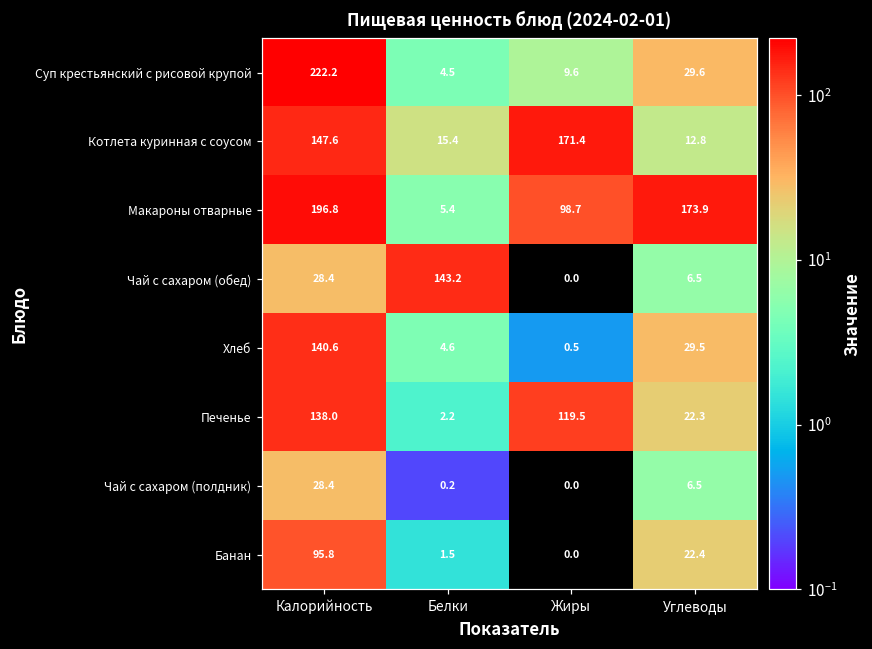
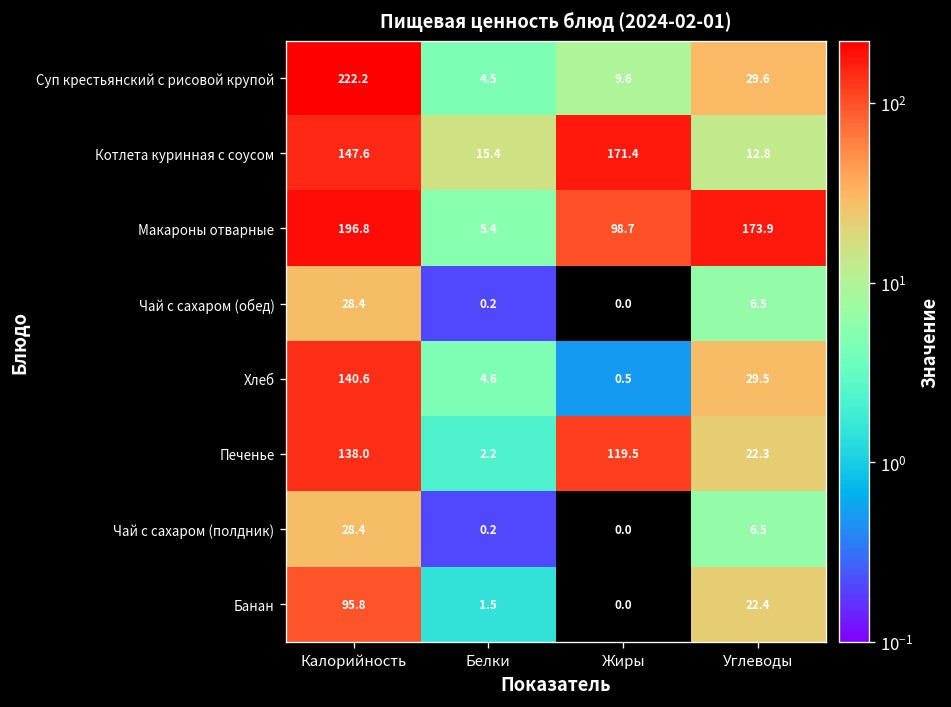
  {
    "Суп крестьянский с рисовой крупой": {
      "Калорийность": 222.2,
      "Белки": 4.5,
      "Жиры": 9.6,
      "Углеводы": 29.6
    },
    "Котлета куринная с соусом": {
      "Калорийность": 147.6,
      "Белки": 15.4,
      "Жиры": 171.4,
      "Углеводы": 12.8
    },
    "Макароны отварные": {
      "Калорийность": 196.8,
      "Белки": 5.4,
      "Жиры": 98.7,
      "Углеводы": 173.9
    },
    "Чай с сахаром (обед)": {
      "Калорийность": 28.4,
-     "Белки": 143.2,
+     "Белки": 0.2,
      "Жиры": 0.0,
      "Углеводы": 6.5
    },
    "Хлеб": {
      "Калорийность": 140.6,
      "Белки": 4.6,
      "Жиры": 0.5,
      "Углеводы": 29.5
    },
    "Печенье": {
      "Калорийность": 138.0,
      "Белки": 2.2,
      "Жиры": 119.5,
      "Углеводы": 22.3
    },
    "Чай с сахаром (полдник)": {
      "Калорийность": 28.4,
      "Белки": 0.2,
      "Жиры": 0.0,
      "Углеводы": 6.5
    },
    "Банан": {
      "Калорийность": 95.8,
      "Белки": 1.5,
      "Жиры": 0.0,
      "Углеводы": 22.4
    }
  }
